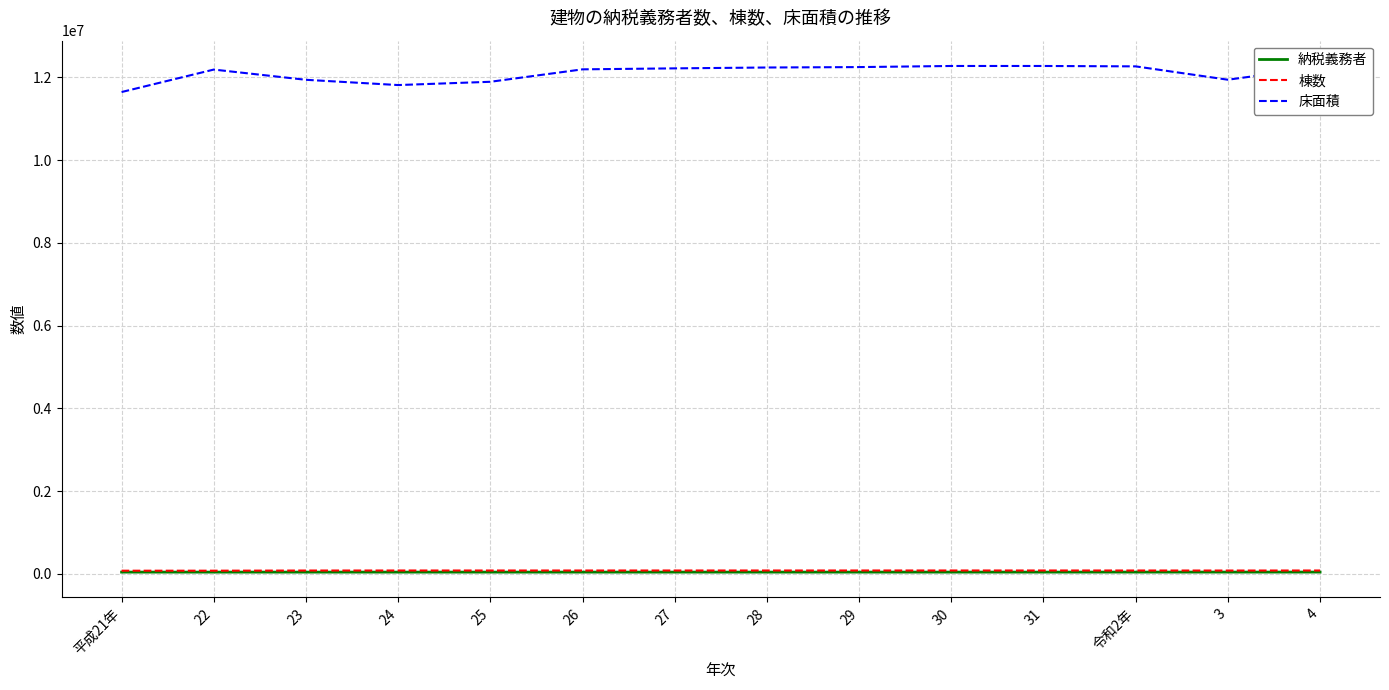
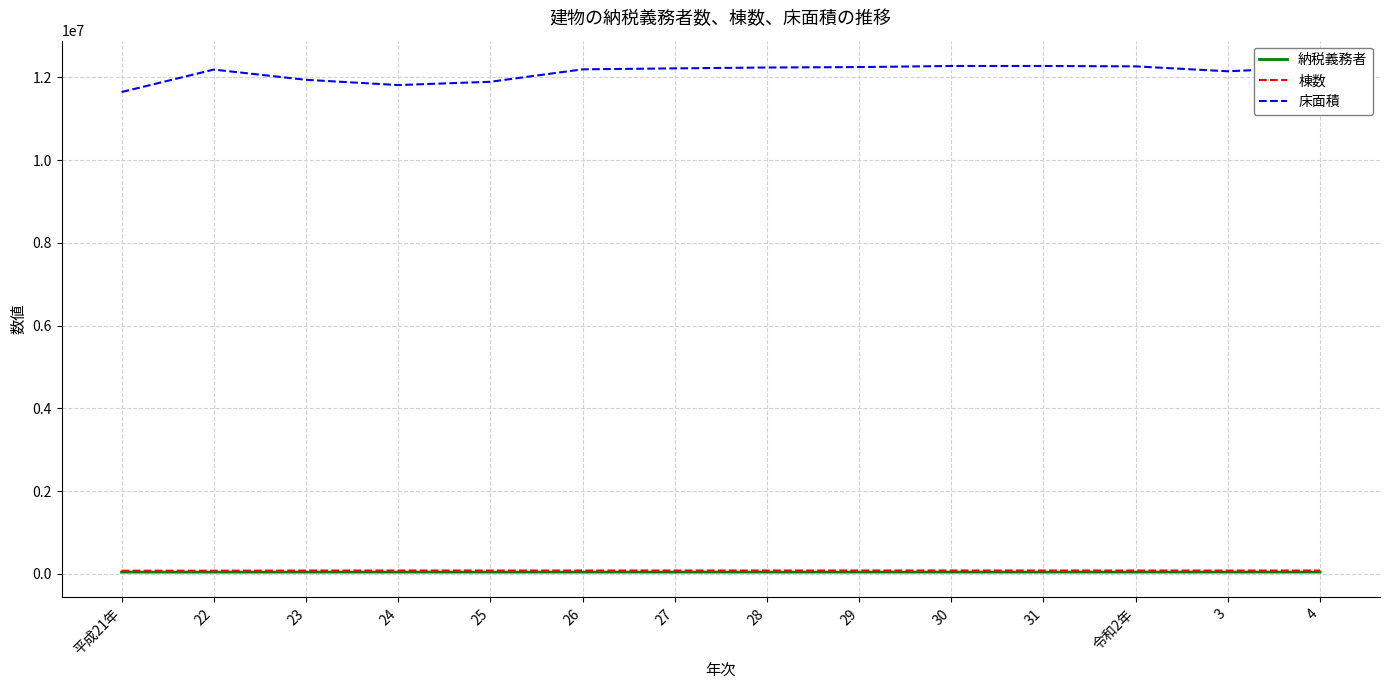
  {
    "床面積": {
      "平成21年": 11600000,
      "22": 12200000,
      "23": 11900000,
      "24": 11800000,
      "25": 11900000,
      "26": 12200000,
      "27": 12200000,
      "28": 12200000,
      "29": 12200000,
      "30": 12300000,
      "31": 12300000,
      "令和2年": 12300000,
-     "3": 11900000
+     "3": 12100000
    }
  }
